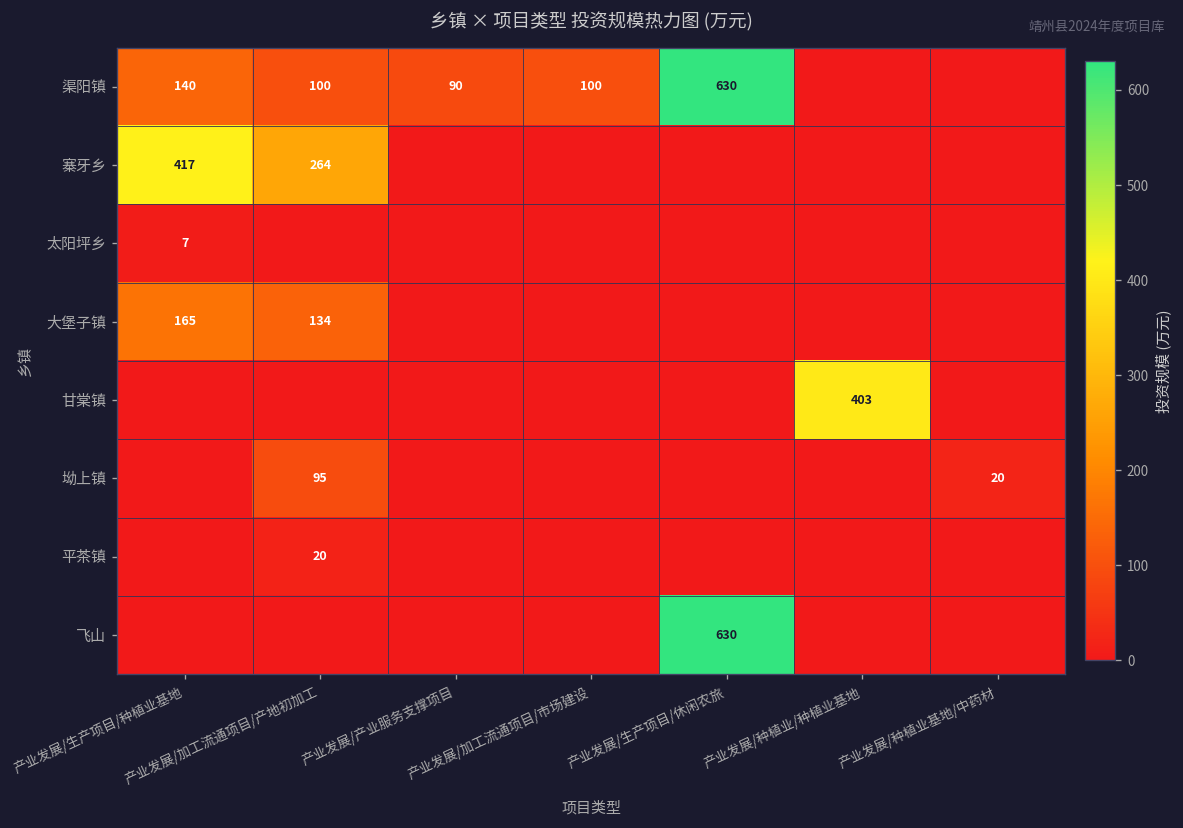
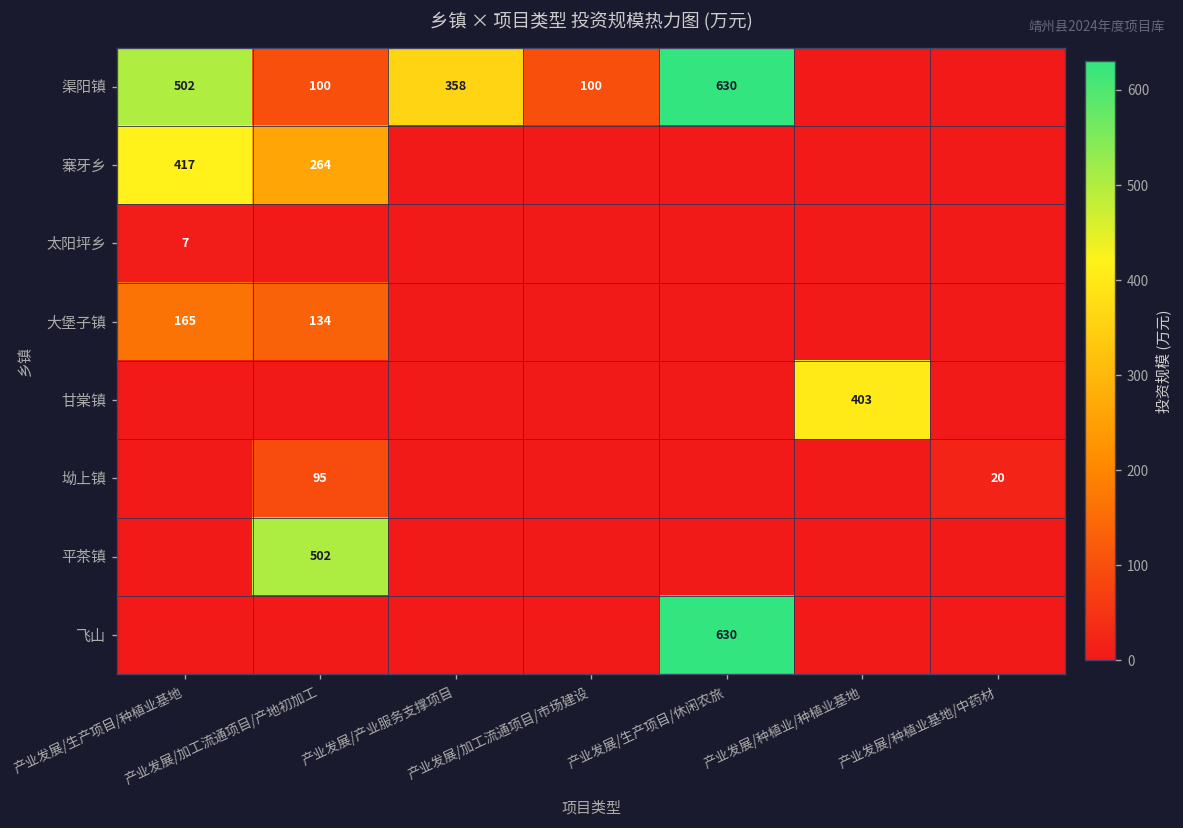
  {
    "渠阳镇": {
-     "产业发展/生产项目/种植业基地": 140,
+     "产业发展/生产项目/种植业基地": 502,
      "产业发展/加工流通项目/产地初加工": 100,
-     "产业发展/产业服务支撑项目": 90,
+     "产业发展/产业服务支撑项目": 358,
      "产业发展/加工流通项目/市场建设": 100,
      "产业发展/生产项目/休闲农旅": 630
    },
    "寨牙乡": {
      "产业发展/生产项目/种植业基地": 417,
      "产业发展/加工流通项目/产地初加工": 264
    },
    "太阳坪乡": {
      "产业发展/生产项目/种植业基地": 7
    },
    "大堡子镇": {
      "产业发展/生产项目/种植业基地": 165,
      "产业发展/加工流通项目/产地初加工": 134
    },
    "甘棠镇": {
      "产业发展/种植业/种植业基地": 403
    },
    "坳上镇": {
      "产业发展/加工流通项目/产地初加工": 95,
      "产业发展/种植业基地/中药材": 20
    },
    "平茶镇": {
-     "产业发展/加工流通项目/产地初加工": 20
+     "产业发展/加工流通项目/产地初加工": 502
    },
    "飞山": {
      "产业发展/生产项目/休闲农旅": 630
    }
  }
